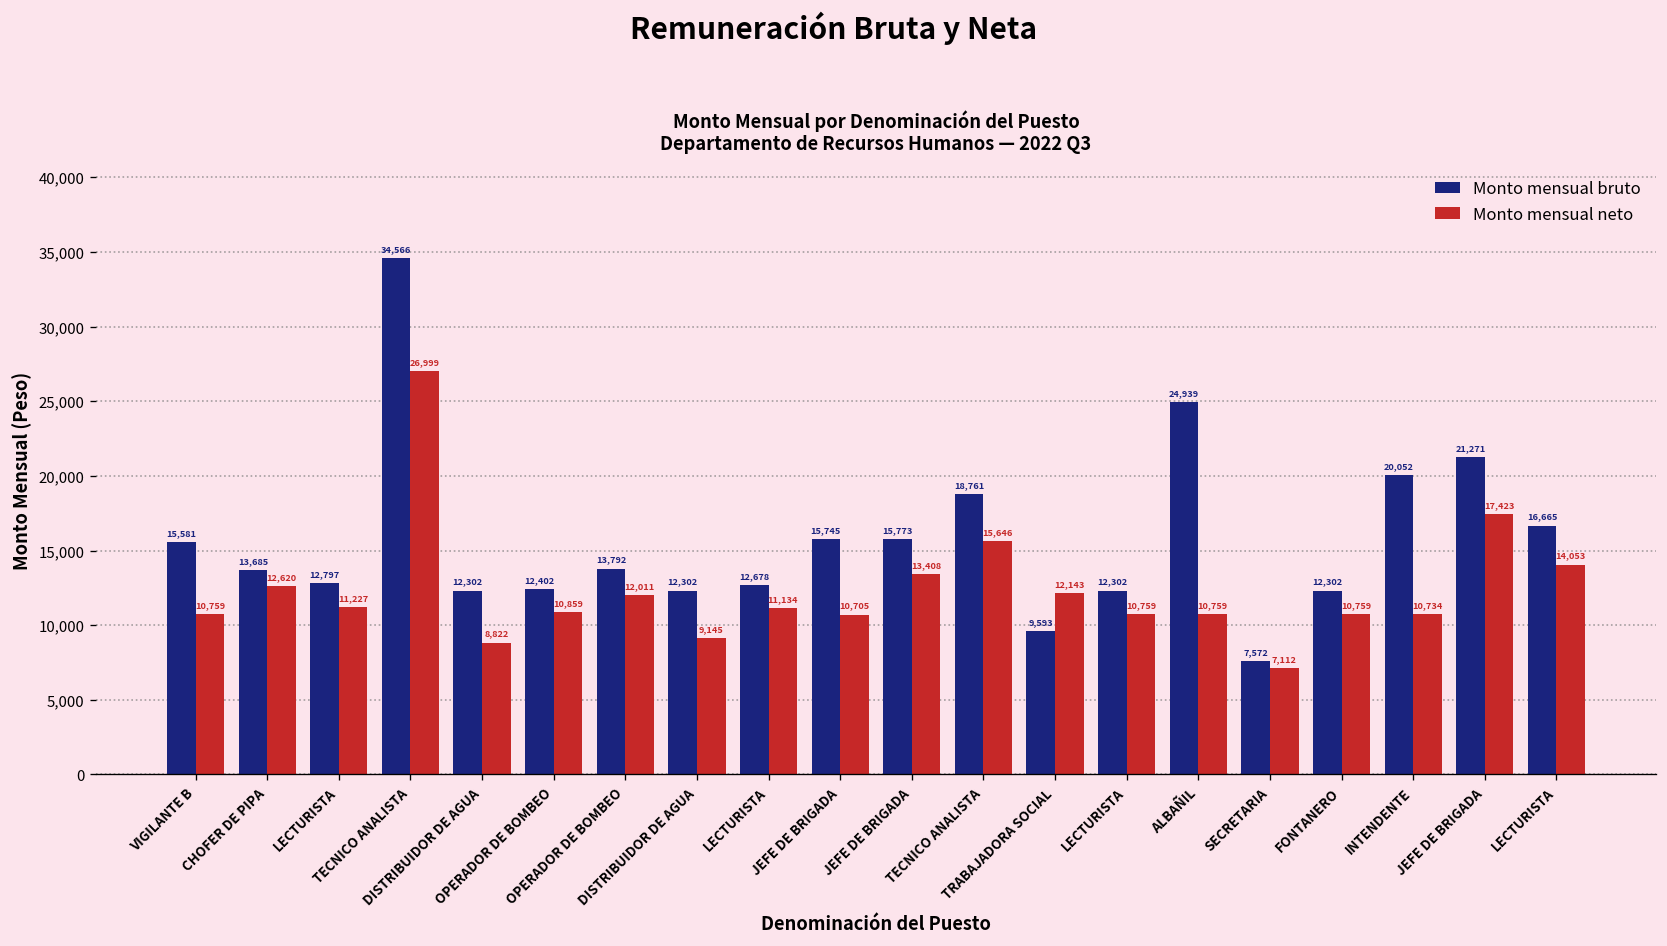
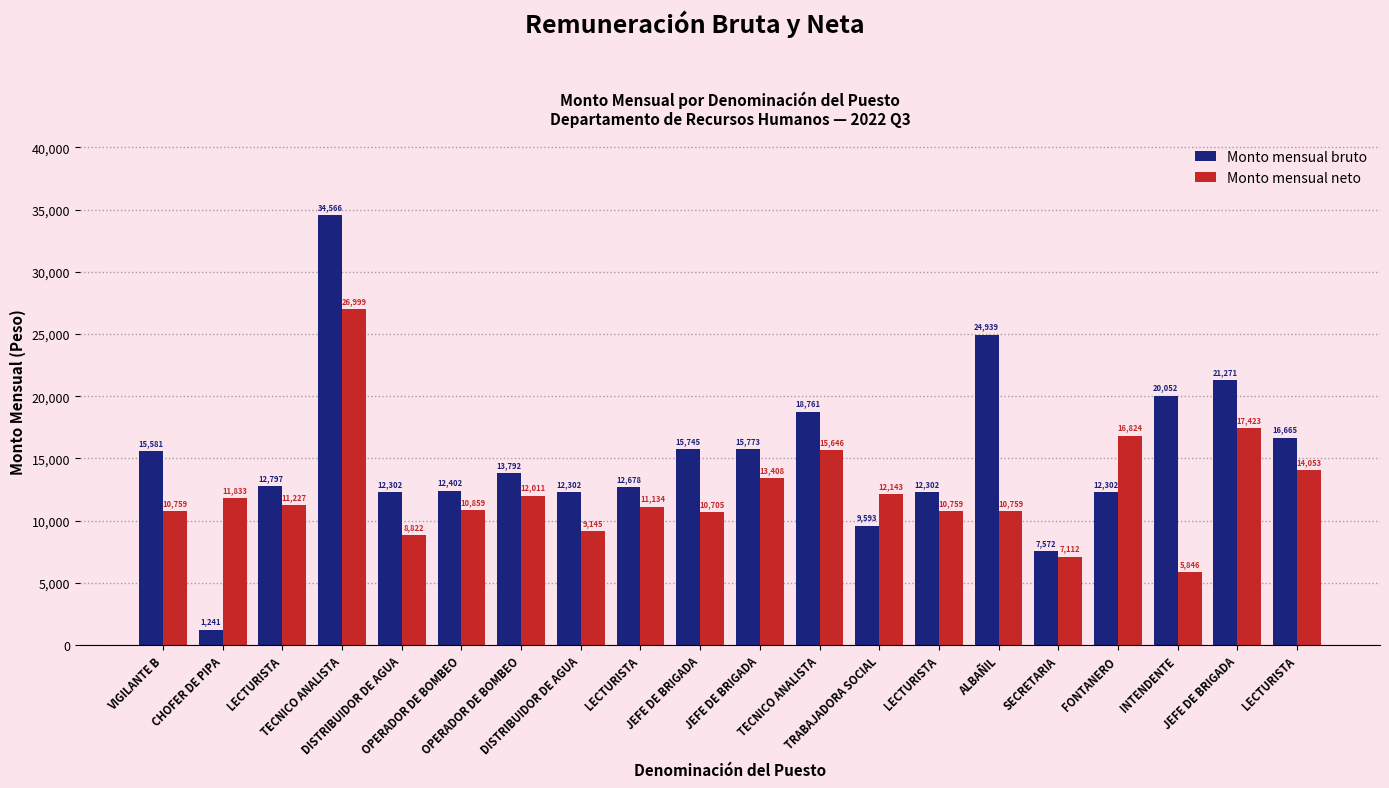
  {
    "Monto mensual bruto": {
      "VIGILANTE B": "15,581",
-     "CHOFER DE PIPA": "13,685",
+     "CHOFER DE PIPA": "1,241",
      "TRABAJADORA SOCIAL": "9,593",
      "ALBAÑIL": "24,939",
      "SECRETARIA": "7,572",
      "FONTANERO": "12,302",
      "INTENDENTE": "20,052"
    },
    "Monto mensual neto": {
      "VIGILANTE B": "10,759",
-     "CHOFER DE PIPA": "12,620",
+     "CHOFER DE PIPA": "11,833",
      "TRABAJADORA SOCIAL": "12,143",
      "ALBAÑIL": "10,759",
      "SECRETARIA": "7,112",
-     "FONTANERO": "10,759",
-     "INTENDENTE": "10,734"
+     "FONTANERO": "16,824",
+     "INTENDENTE": "5,846"
    }
  }
